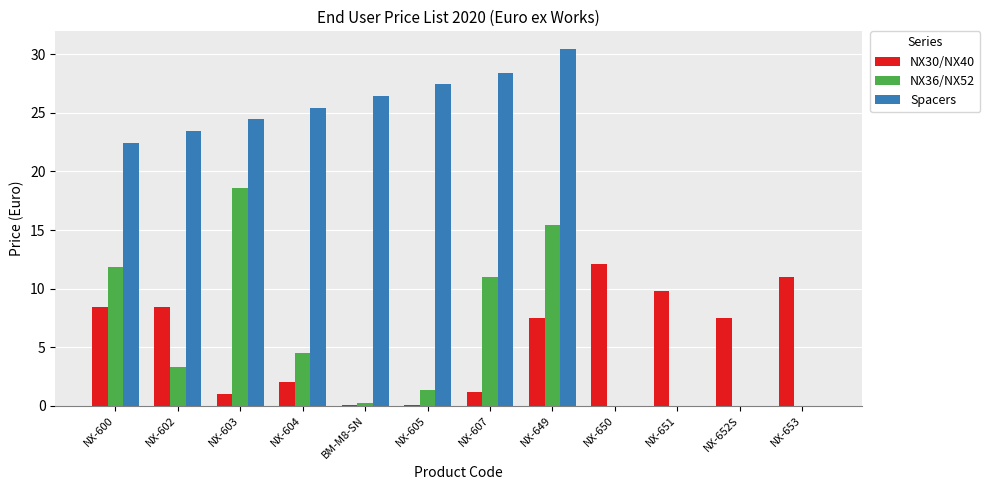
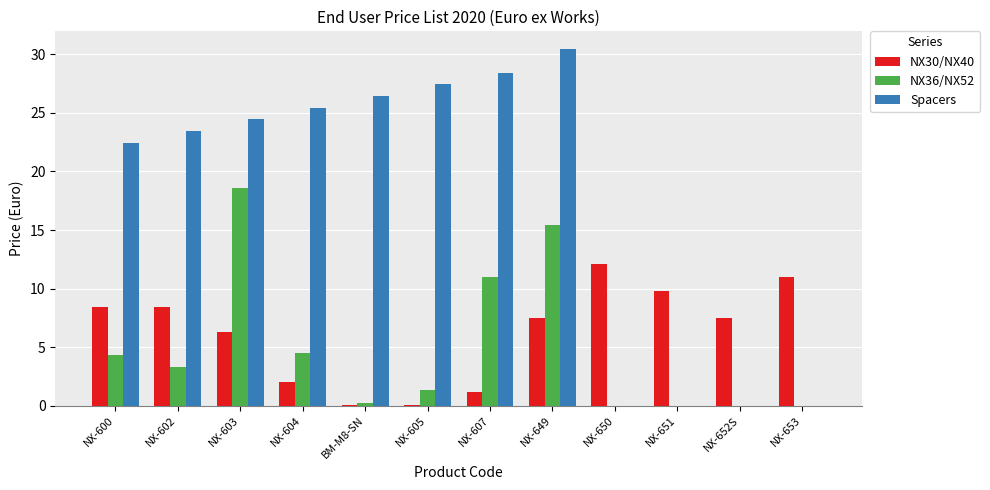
  {
    "NX30/NX40": {
      "NX-600": 8.5,
      "NX-602": 8.5,
-     "NX-603": 1.0,
+     "NX-603": 6.3,
      "NX-604": 2.0,
      "NX-607": 1.2,
      "NX-649": 7.5,
      "NX-650": 12.1,
      "NX-651": 9.8,
      "NX-652S": 7.5,
      "NX-653": 11.0
    },
    "NX36/NX52": {
-     "NX-600": 11.9,
+     "NX-600": 4.3,
      "NX-602": 3.3,
      "NX-603": 18.6,
      "NX-604": 4.5,
      "NX-605": 1.3,
      "NX-607": 11.0,
      "NX-649": 15.4,
      "NX-650": 0.0,
      "NX-651": 0.0,
      "NX-652S": 0.0,
      "NX-653": 0.0
    },
    "Spacers": {
      "NX-600": 22.5,
      "NX-602": 23.5,
      "NX-603": 24.5,
      "NX-604": 25.5,
      "BM-M8-SN": 26.5,
      "NX-605": 27.5,
      "NX-607": 28.5,
      "NX-649": 30.5,
      "NX-650": 0.0,
      "NX-651": 0.0,
      "NX-652S": 0.0,
      "NX-653": 0.0
    }
  }
